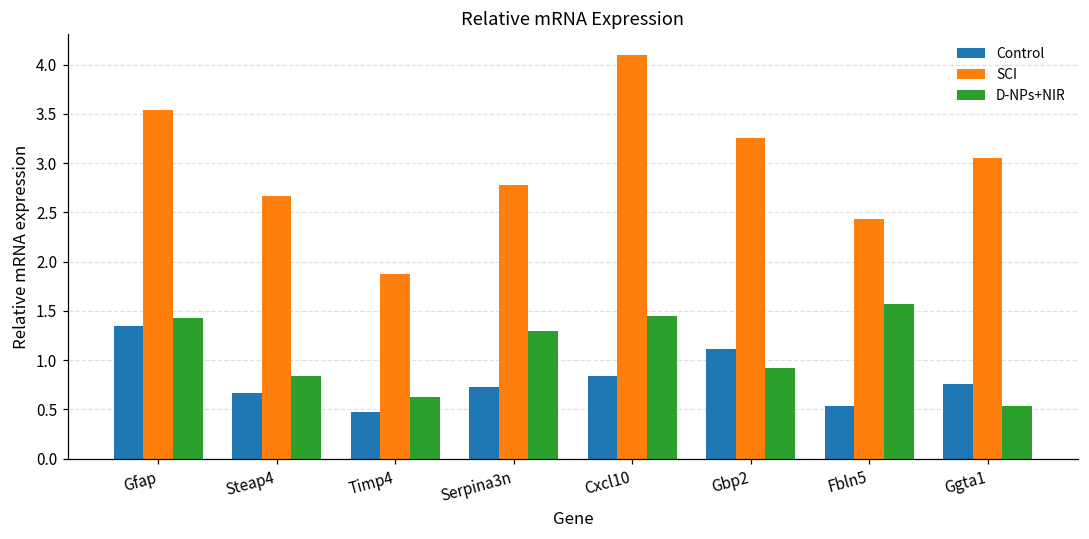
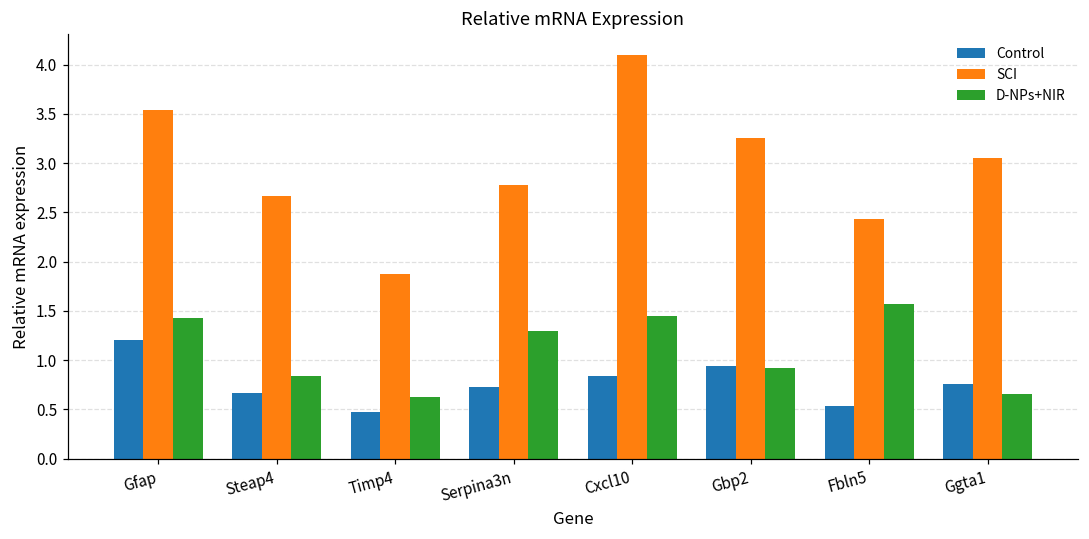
  {
    "Control": {
-     "Gfap": 1.4,
+     "Gfap": 1.2,
      "Steap4": 0.7,
      "Timp4": 0.5,
      "Serpina3n": 0.7,
      "Cxcl10": 0.8,
-     "Gbp2": 1.1,
+     "Gbp2": 0.9,
      "Fbln5": 0.5,
      "Ggta1": 0.8
    },
    "SCI": {
      "Gfap": 3.5,
      "Steap4": 2.7,
      "Timp4": 1.9,
      "Serpina3n": 2.8,
      "Cxcl10": 4.1,
      "Gbp2": 3.3,
      "Fbln5": 2.4,
      "Ggta1": 3.1
    },
    "D-NPs+NIR": {
      "Gfap": 1.4,
      "Steap4": 0.8,
      "Timp4": 0.6,
      "Serpina3n": 1.3,
      "Cxcl10": 1.5,
      "Gbp2": 0.9,
      "Fbln5": 1.6,
-     "Ggta1": 0.5
+     "Ggta1": 0.7
    }
  }
